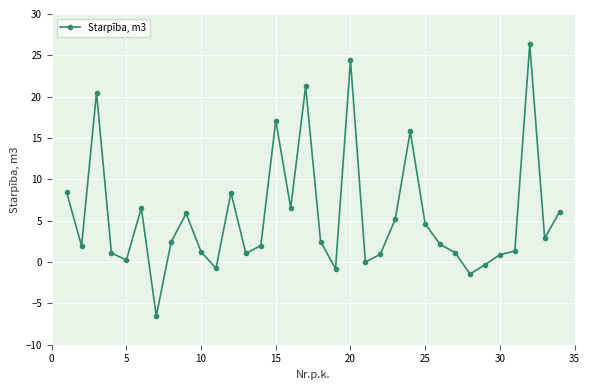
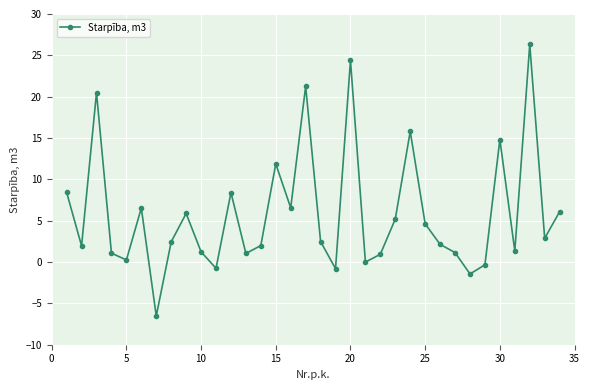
  {
    "5": 0,
    "10": 1,
-   "15": 17,
+   "15": 12,
    "20": 24,
    "25": 5,
-   "30": 1
+   "30": 15
  }
